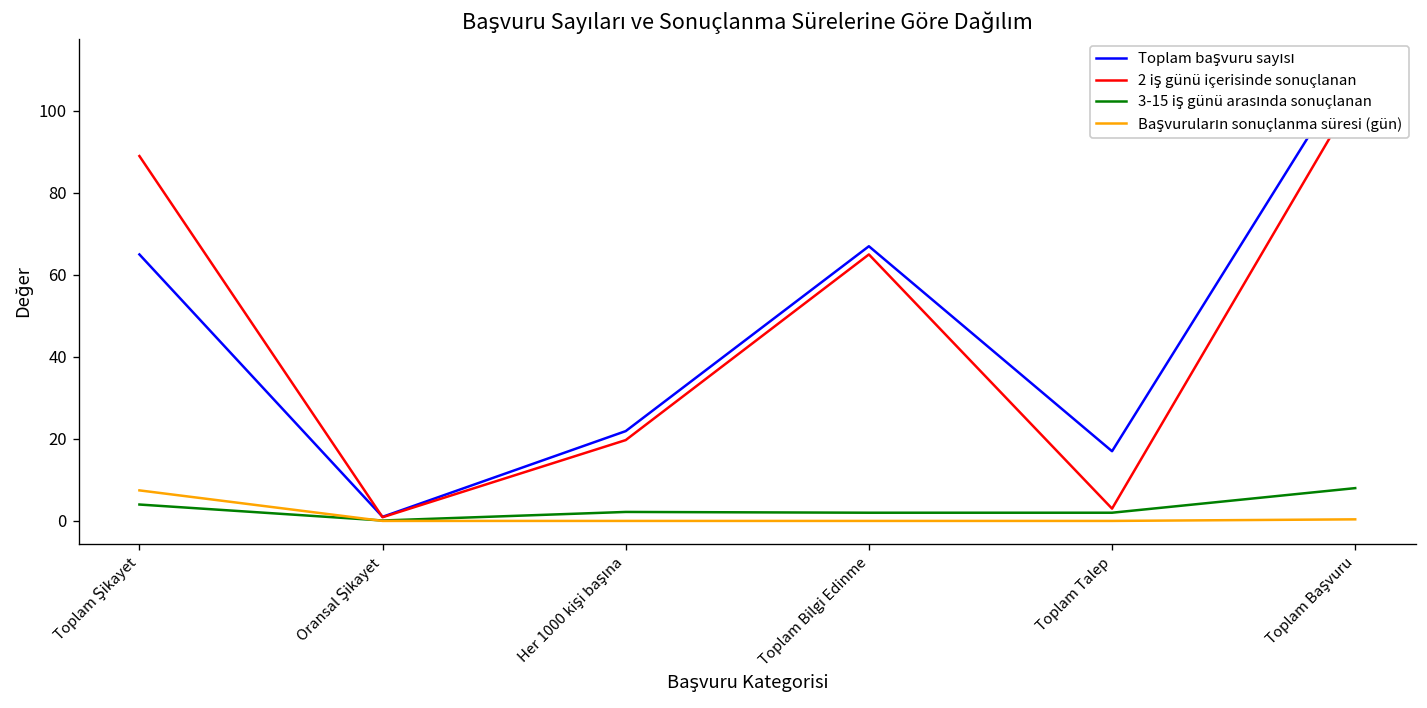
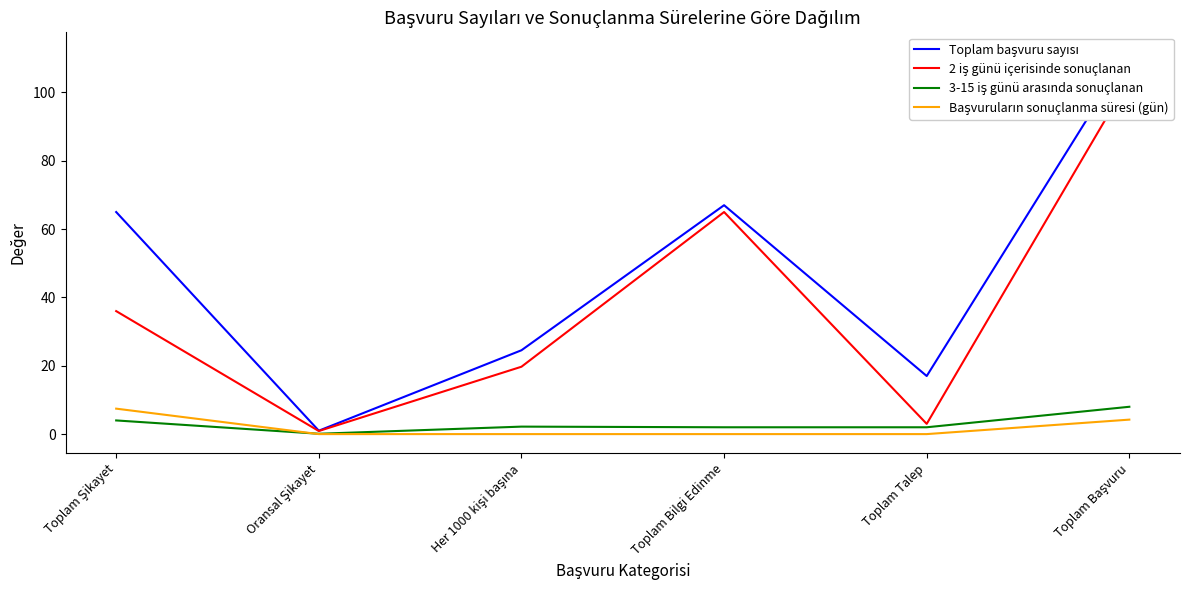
  {
    "Toplam başvuru sayısı": {
      "Toplam Şikayet": 65,
-     "Her 1000 kişi başına": 22,
+     "Her 1000 kişi başına": 25,
      "Toplam Bilgi Edinme": 67,
      "Toplam Talep": 17
    },
    "2 iş günü içerisinde sonuçlanan": {
-     "Toplam Şikayet": 89,
+     "Toplam Şikayet": 36,
      "Her 1000 kişi başına": 20,
      "Toplam Bilgi Edinme": 65,
      "Toplam Talep": 3
    },
    "3-15 iş günü arasında sonuçlanan": {
      "Toplam Şikayet": 4,
      "Her 1000 kişi başına": 2,
      "Toplam Bilgi Edinme": 2,
      "Toplam Talep": 2,
      "Toplam Başvuru": 8
    },
    "Başvuruların sonuçlanma süresi (gün)": {
      "Toplam Şikayet": 7,
      "Her 1000 kişi başına": 0,
      "Toplam Bilgi Edinme": 0,
      "Toplam Talep": 0,
-     "Toplam Başvuru": 0
+     "Toplam Başvuru": 4
    }
  }
